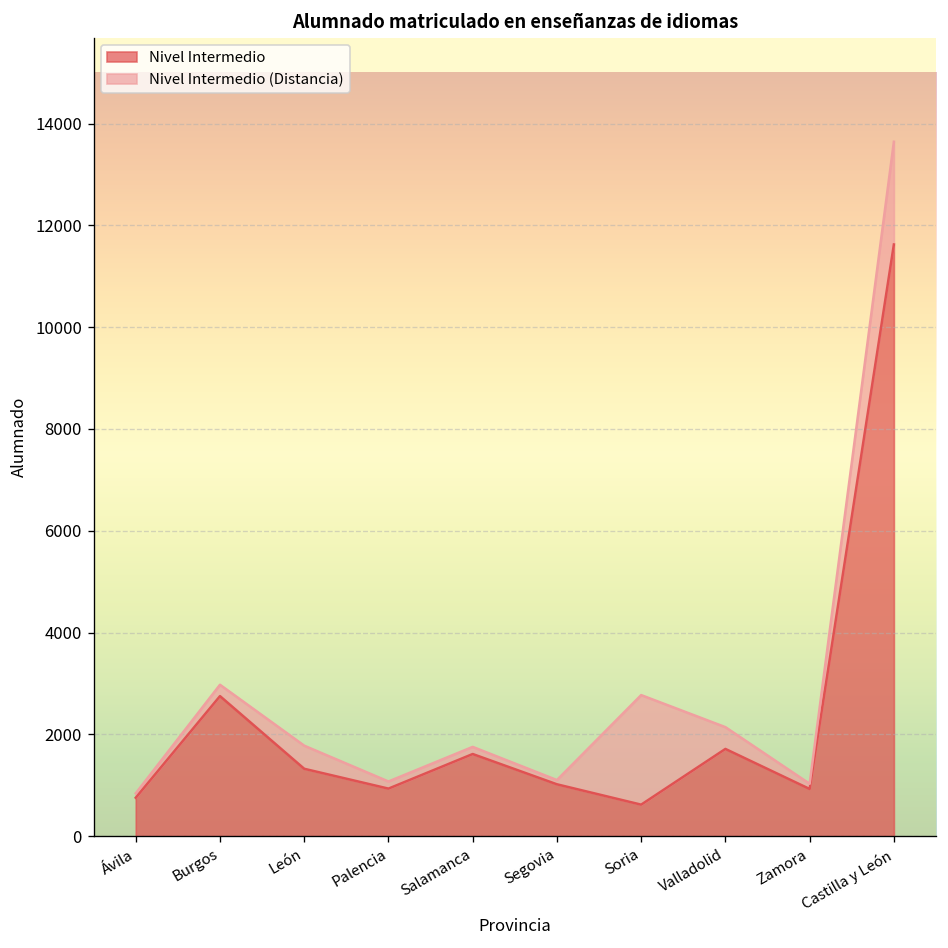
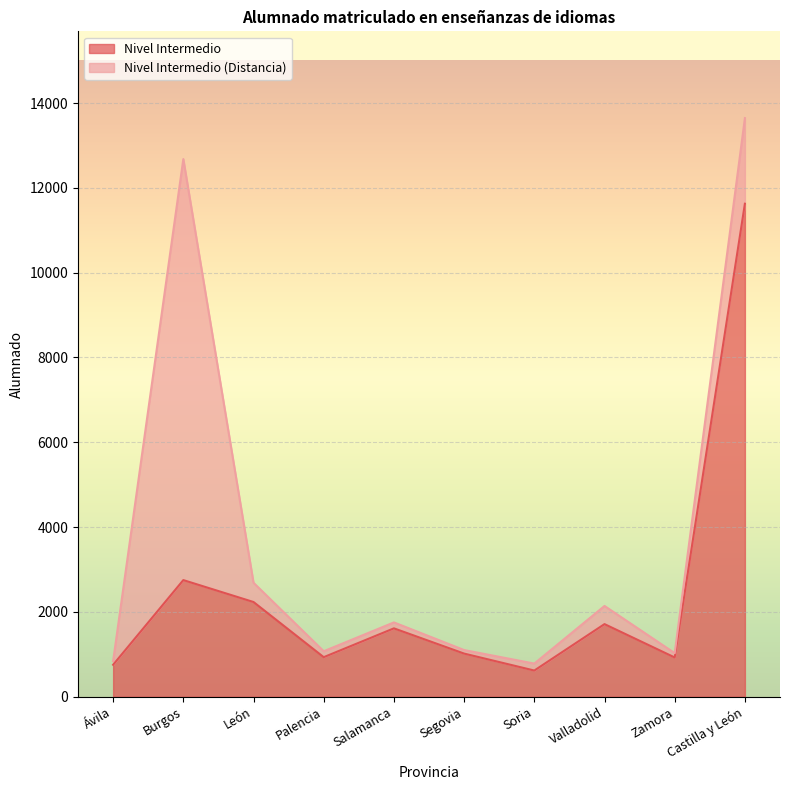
  {
    "Nivel Intermedio": {
      "Ávila": 800,
      "Burgos": 2800,
-     "León": 1300,
+     "León": 2200,
      "Palencia": 900,
      "Salamanca": 1600,
      "Segovia": 1000,
      "Soria": 600,
      "Valladolid": 1700,
      "Zamora": 900,
      "Castilla y León": 11600
    },
    "Nivel Intermedio (Distancia)": {
      "Ávila": 100,
-     "Burgos": 200,
+     "Burgos": 9900,
      "León": 500,
      "Palencia": 100,
      "Salamanca": 100,
      "Segovia": 100,
-     "Soria": 2200,
+     "Soria": 200,
      "Valladolid": 400,
      "Zamora": 100,
      "Castilla y León": 2000
    }
  }
